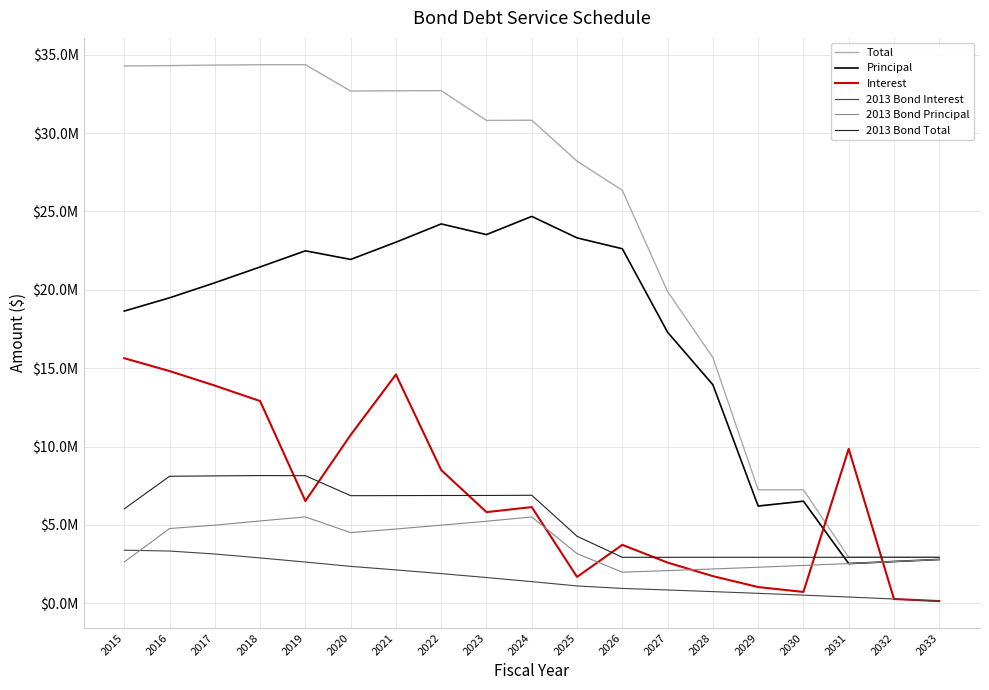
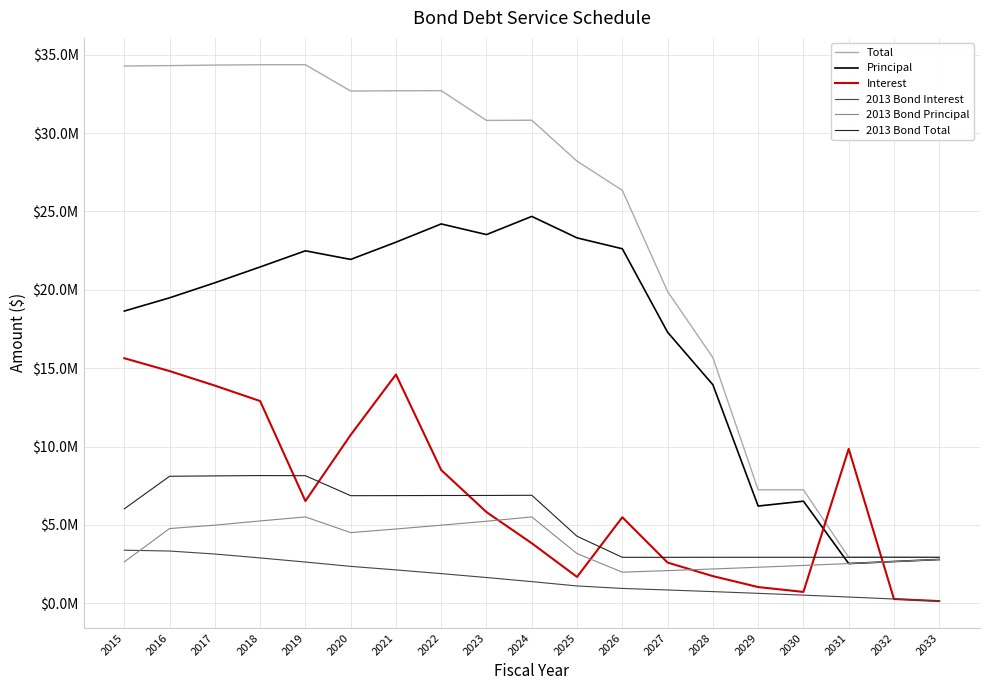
  {
    "Interest": {
      "2015": "$15600000",
      "2016": "$14800000",
      "2017": "$13900000",
      "2018": "$12900000",
      "2019": "$6500000",
      "2020": "$10700000",
      "2021": "$14600000",
      "2022": "$8500000",
      "2023": "$5800000",
-     "2024": "$6100000",
+     "2024": "$3800000",
      "2025": "$1700000",
-     "2026": "$3700000",
+     "2026": "$5500000",
      "2027": "$2600000",
      "2028": "$1700000",
      "2029": "$1000000",
      "2030": "$700000",
      "2031": "$9900000"
    }
  }
